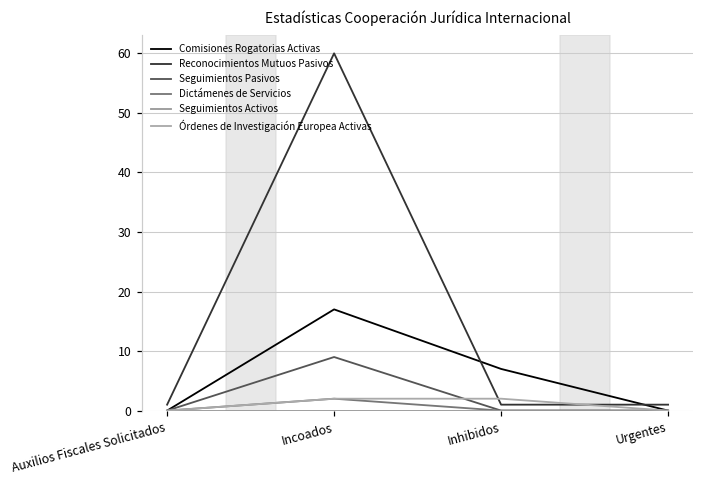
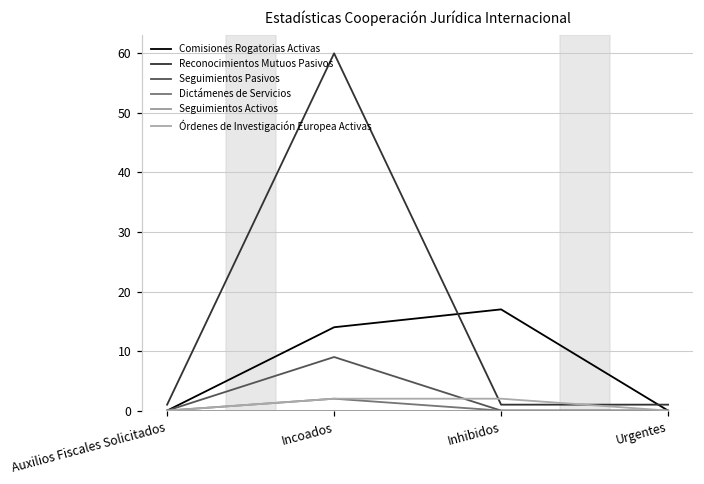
  {
    "Comisiones Rogatorias Activas": {
-     "Incoados": 17,
-     "Inhibidos": 7
+     "Incoados": 14,
+     "Inhibidos": 17
    }
  }
